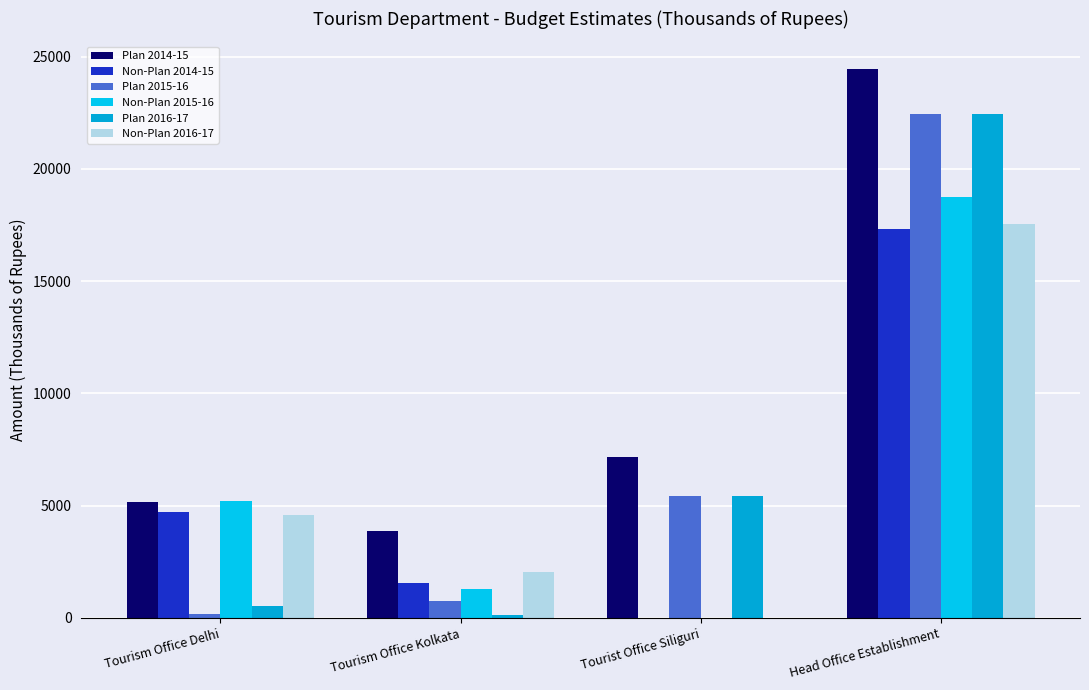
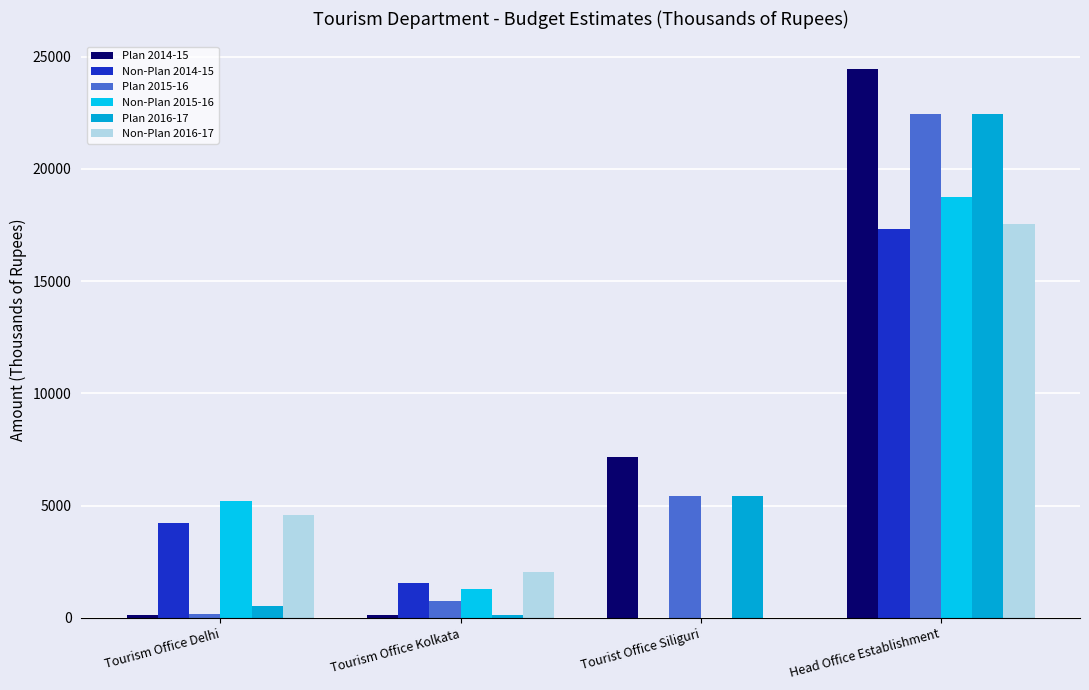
  {
    "Plan 2014-15": {
-     "Tourism Office Delhi": 5200,
-     "Tourism Office Kolkata": 3900,
+     "Tourism Office Delhi": 100,
+     "Tourism Office Kolkata": 100,
      "Tourist Office Siliguri": 7100,
      "Head Office Establishment": 24500
    },
    "Non-Plan 2014-15": {
-     "Tourism Office Delhi": 4700,
+     "Tourism Office Delhi": 4200,
      "Tourism Office Kolkata": 1600,
      "Tourist Office Siliguri": 0,
      "Head Office Establishment": 17300
    },
    "Plan 2015-16": {
      "Tourism Office Delhi": 200,
      "Tourism Office Kolkata": 700,
      "Tourist Office Siliguri": 5400,
      "Head Office Establishment": 22500
    },
    "Non-Plan 2016-17": {
      "Tourism Office Delhi": 4600,
      "Tourism Office Kolkata": 2100,
      "Tourist Office Siliguri": 0,
      "Head Office Establishment": 17600
    }
  }
